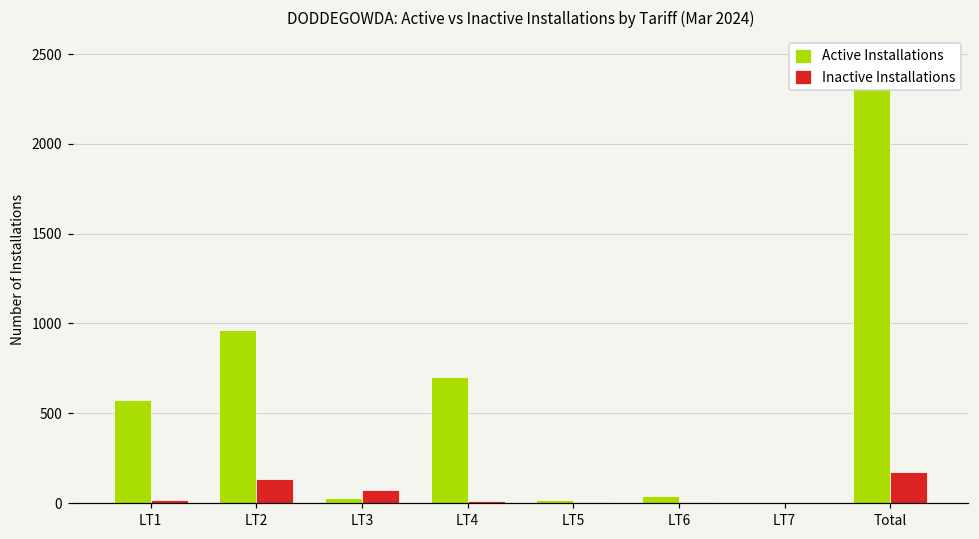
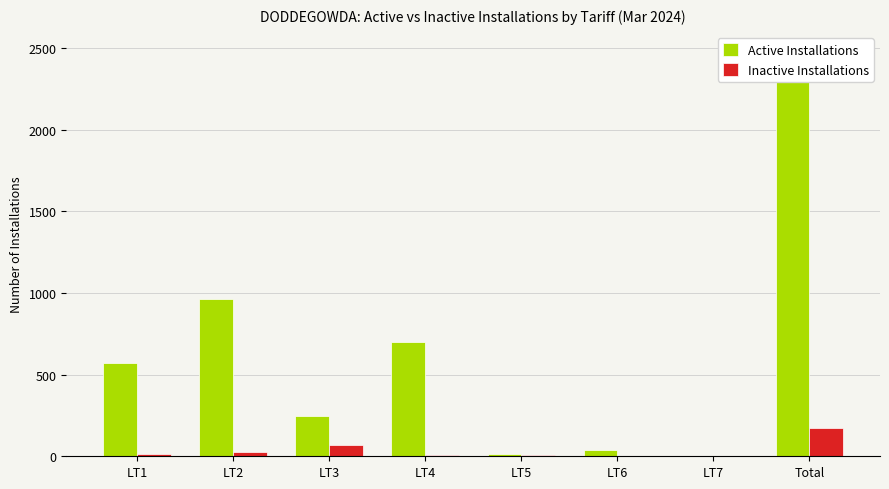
  {
    "Active Installations": {
      "LT1": 570,
      "LT2": 960,
-     "LT3": 30,
+     "LT3": 250,
      "LT4": 700,
      "LT5": 20,
      "LT6": 40
    },
    "Inactive Installations": {
-     "LT2": 140,
+     "LT2": 30,
      "LT3": 70,
      "LT7": 0,
      "Total": 170
    }
  }
